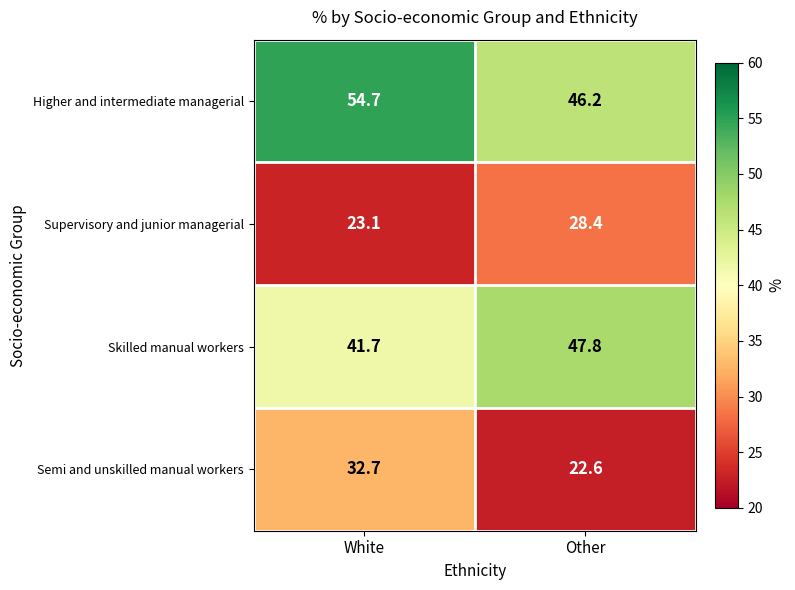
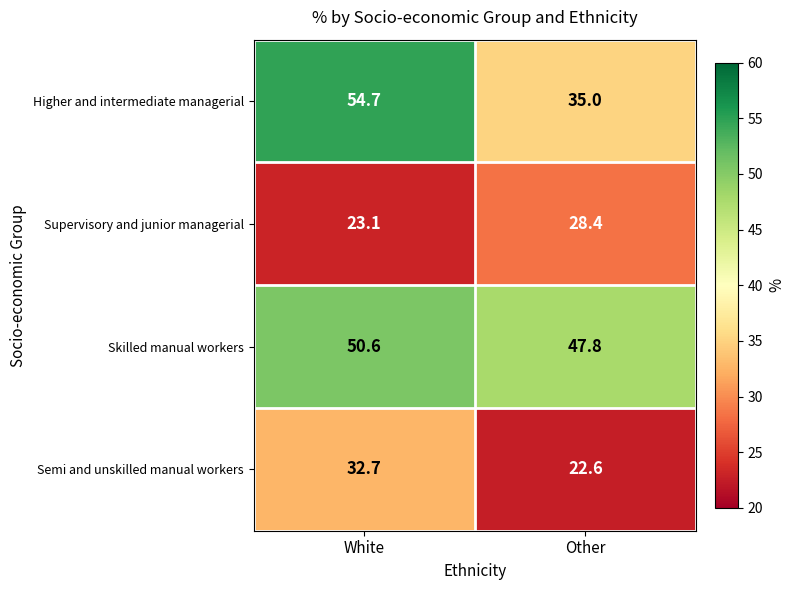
  {
    "Higher and intermediate managerial": {
      "White": 54.7,
-     "Other": 46.2
+     "Other": 35.0
    },
    "Supervisory and junior managerial": {
      "White": 23.1,
      "Other": 28.4
    },
    "Skilled manual workers": {
-     "White": 41.7,
+     "White": 50.6,
      "Other": 47.8
    },
    "Semi and unskilled manual workers": {
      "White": 32.7,
      "Other": 22.6
    }
  }
